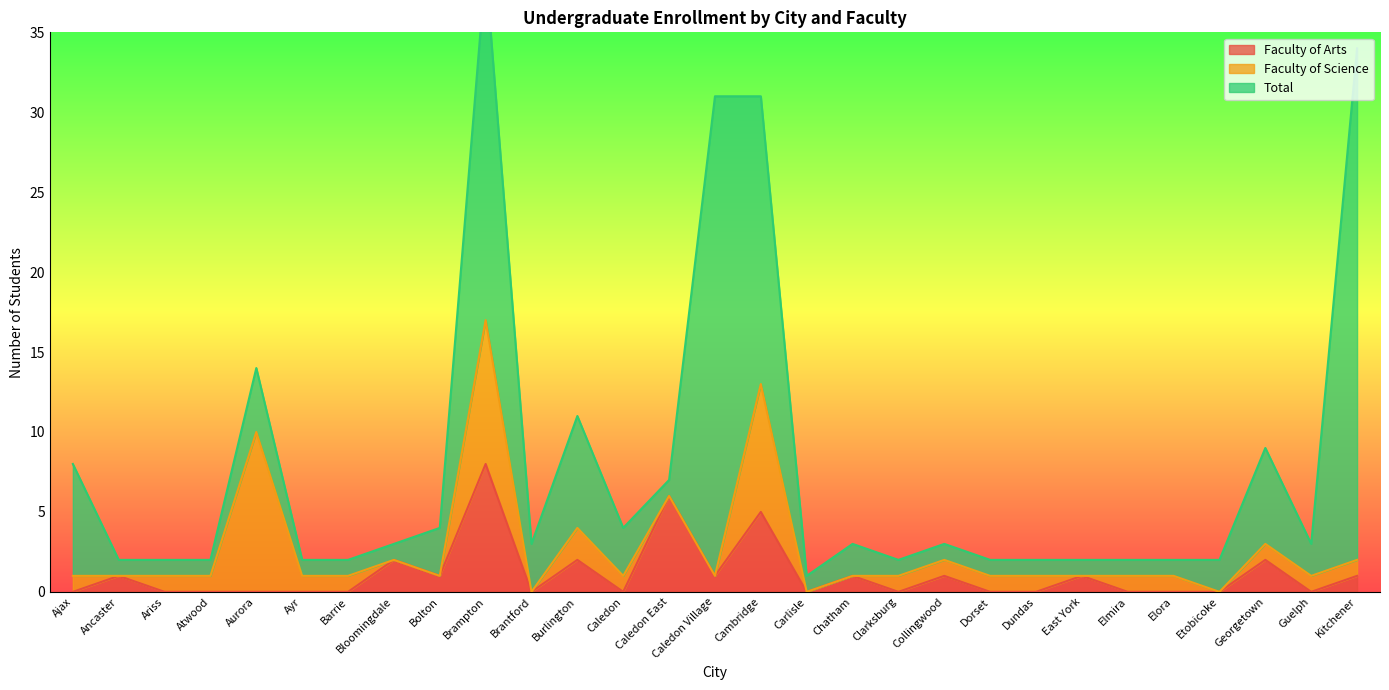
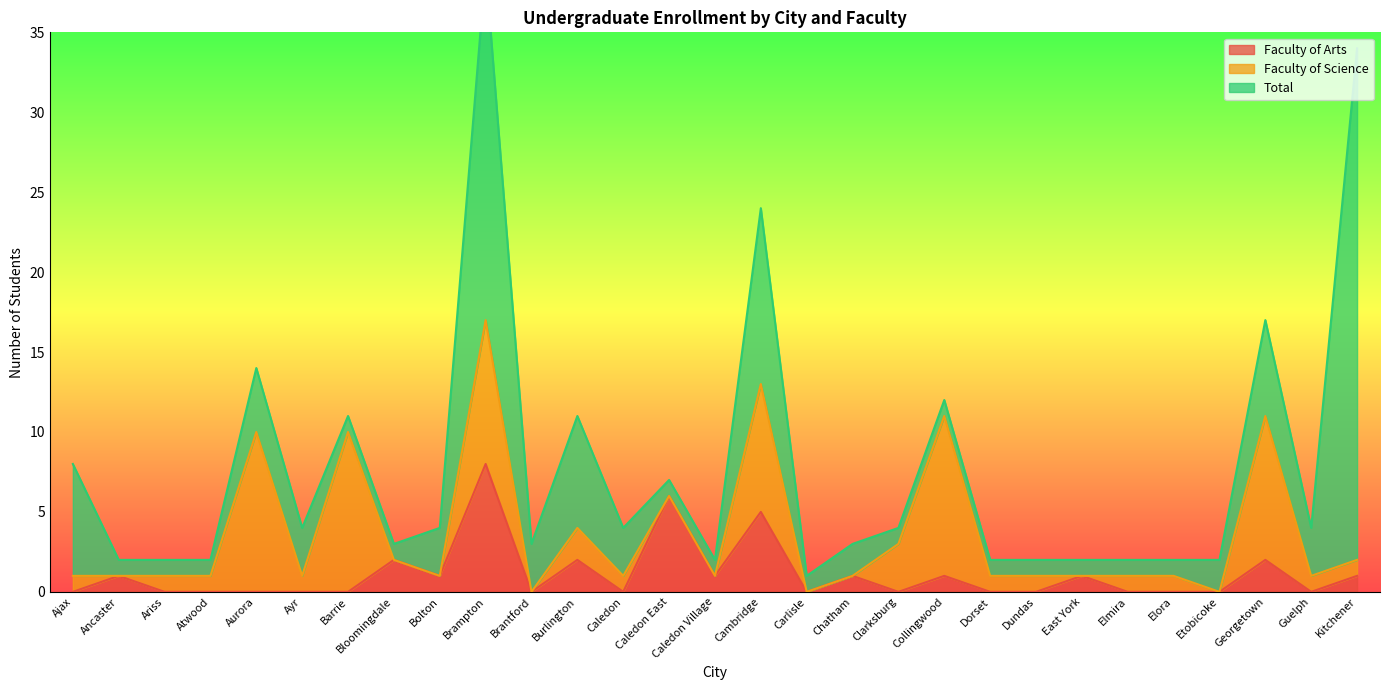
  {
    "Faculty of Arts": {
      "Ajax": 0,
      "Ariss": 0,
      "Atwood": 0,
      "Aurora": 0,
      "Ayr": 0,
      "Barrie": 0,
      "Brampton": 8,
      "Burlington": 2,
      "Caledon": 0,
      "Cambridge": 5,
      "Clarksburg": 0,
      "Collingwood": 1,
      "Dorset": 0,
      "Dundas": 0,
      "Elmira": 0,
      "Elora": 0,
      "Georgetown": 2,
      "Guelph": 0,
      "Kitchener": 1
    },
    "Faculty of Science": {
      "Ajax": 1,
      "Ariss": 1,
      "Atwood": 1,
      "Aurora": 10,
      "Ayr": 1,
-     "Barrie": 1,
+     "Barrie": 10,
      "Brampton": 9,
      "Burlington": 2,
      "Caledon": 1,
      "Cambridge": 8,
-     "Clarksburg": 1,
-     "Collingwood": 1,
+     "Clarksburg": 3,
+     "Collingwood": 10,
      "Dorset": 1,
      "Dundas": 1,
      "Elmira": 1,
      "Elora": 1,
-     "Georgetown": 1,
+     "Georgetown": 9,
      "Guelph": 1,
      "Kitchener": 1
    },
    "Total": {
      "Ajax": 7,
      "Ancaster": 1,
      "Ariss": 1,
      "Atwood": 1,
      "Aurora": 4,
-     "Ayr": 1,
+     "Ayr": 3,
      "Barrie": 1,
      "Bloomingdale": 1,
      "Bolton": 3,
      "Brantford": 3,
      "Burlington": 7,
      "Caledon": 3,
      "Caledon East": 1,
-     "Caledon Village": 30,
-     "Cambridge": 18,
+     "Caledon Village": 1,
+     "Cambridge": 11,
      "Carlisle": 1,
      "Chatham": 2,
      "Clarksburg": 1,
      "Collingwood": 1,
      "Dorset": 1,
      "Dundas": 1,
      "East York": 1,
      "Elmira": 1,
      "Elora": 1,
      "Etobicoke": 2,
      "Georgetown": 6,
-     "Guelph": 2
+     "Guelph": 3
    }
  }
